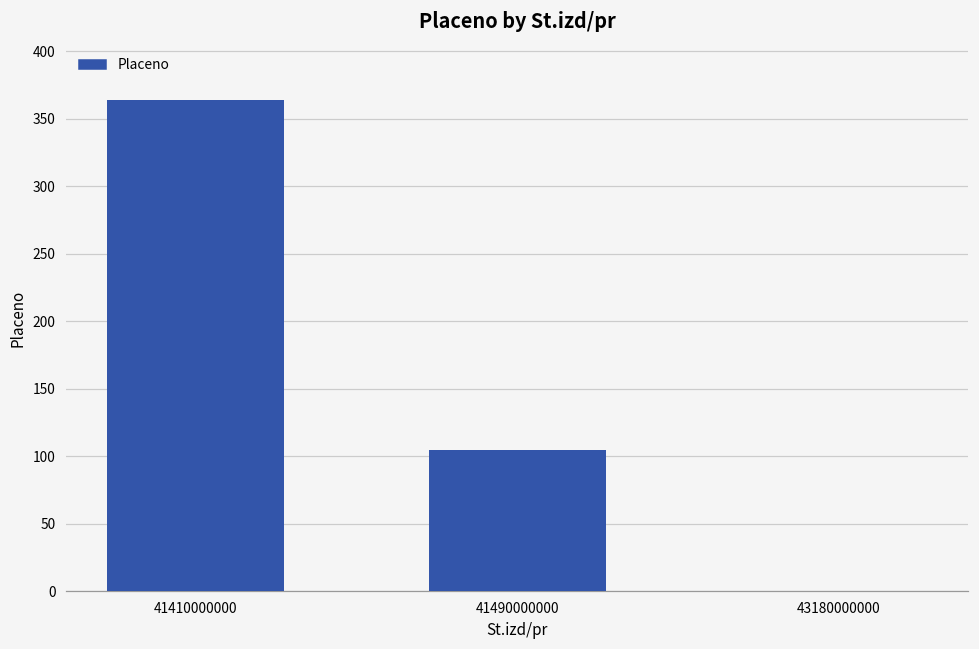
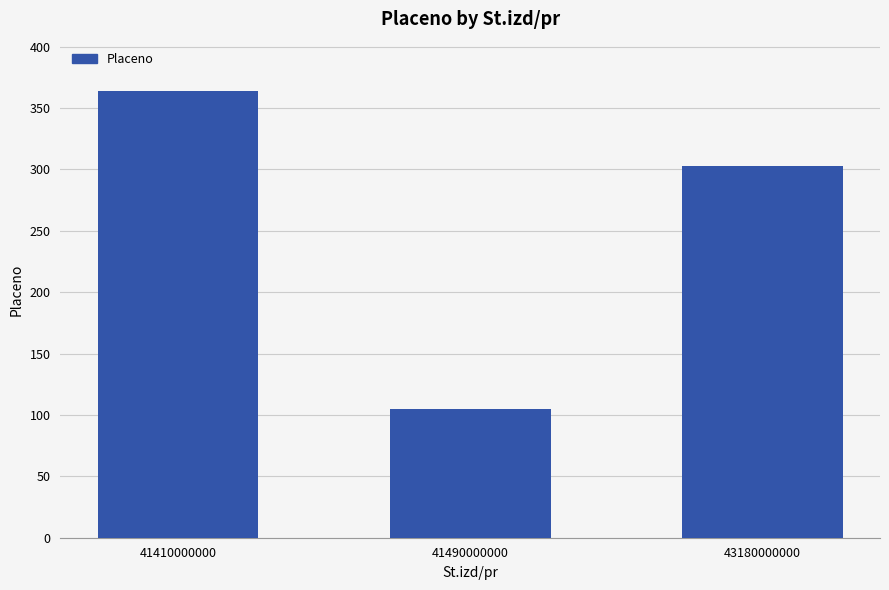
  {
    "41410000000": 364,
    "41490000000": 105,
-   "43180000000": 0
+   "43180000000": 303
  }
